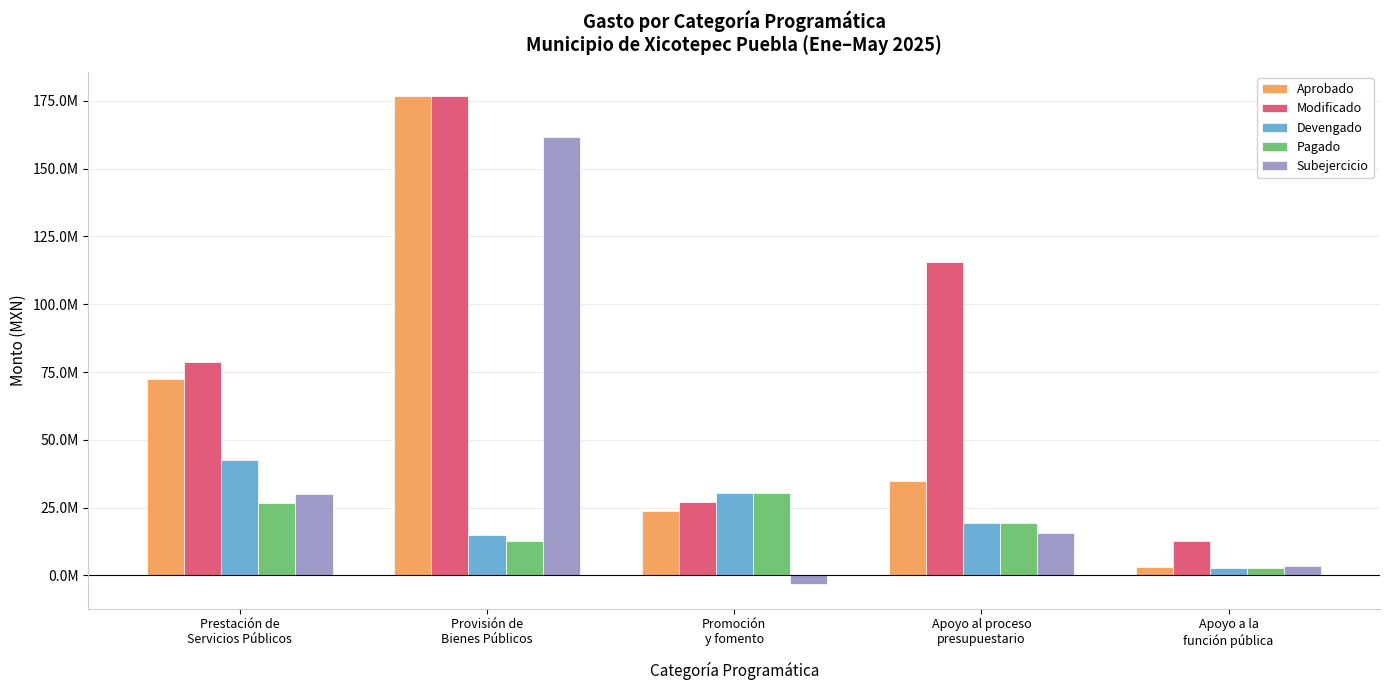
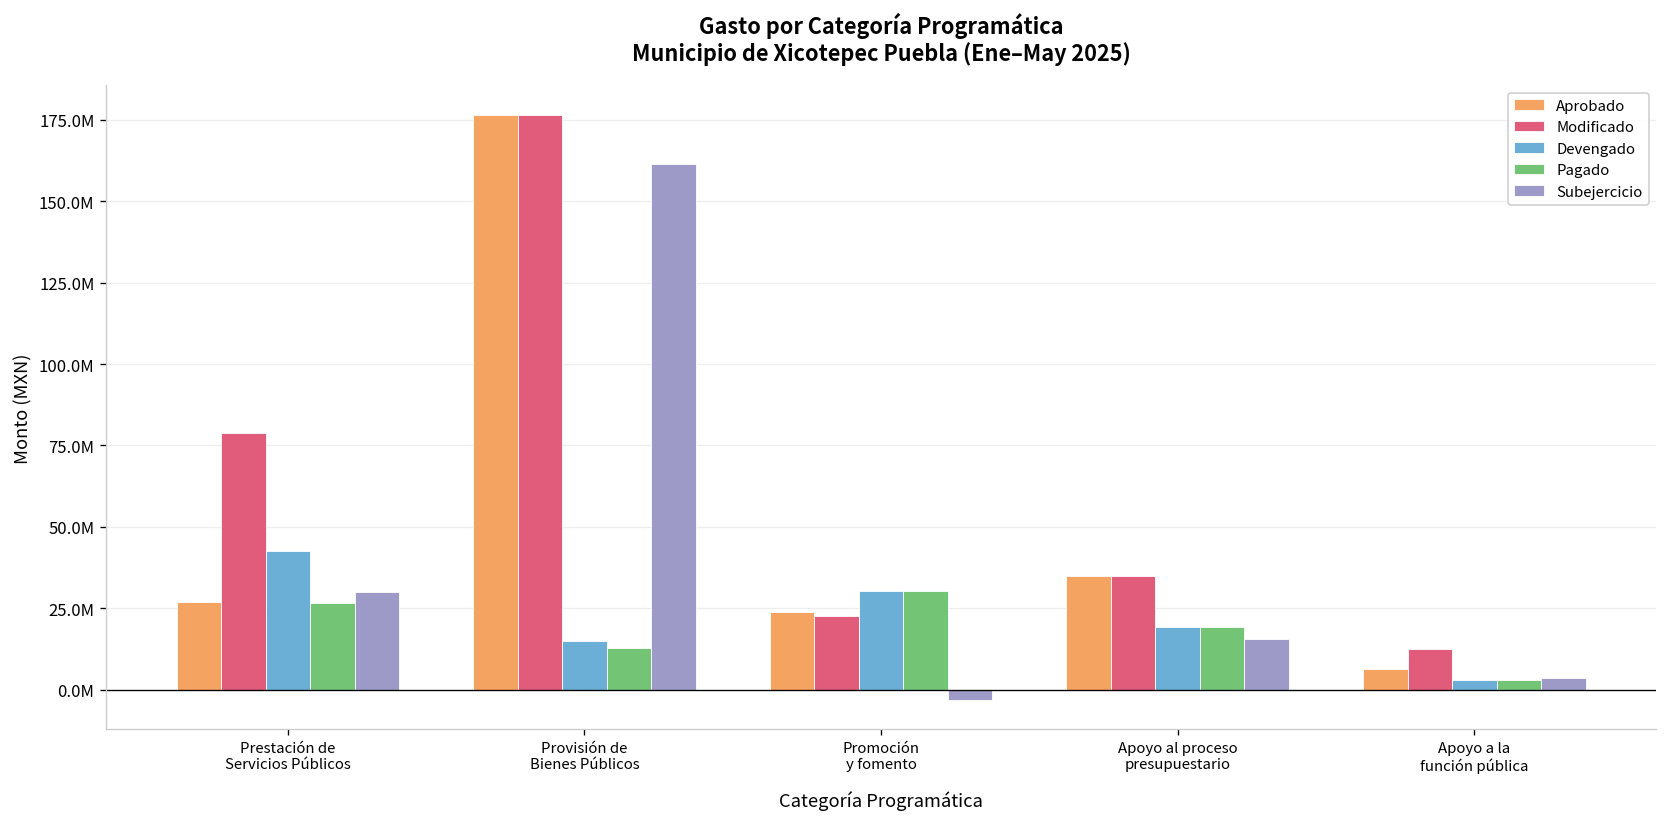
  {
    "Aprobado": {
-     "Prestación de Servicios Públicos": 73000000,
+     "Prestación de Servicios Públicos": 27000000,
      "Provisión de Bienes Públicos": 177000000,
      "Promoción y fomento": 24000000,
      "Apoyo al proceso presupuestario": 35000000,
-     "Apoyo a la función pública": 3000000
+     "Apoyo a la función pública": 6000000
    },
    "Modificado": {
      "Prestación de Servicios Públicos": 79000000,
      "Provisión de Bienes Públicos": 177000000,
-     "Promoción y fomento": 27000000,
-     "Apoyo al proceso presupuestario": 116000000,
+     "Promoción y fomento": 23000000,
+     "Apoyo al proceso presupuestario": 35000000,
      "Apoyo a la función pública": 13000000
    },
    "Pagado": {
      "Prestación de Servicios Públicos": 27000000,
      "Provisión de Bienes Públicos": 13000000,
      "Promoción y fomento": 30000000,
      "Apoyo al proceso presupuestario": 19000000,
      "Apoyo a la función pública": 3000000
    }
  }
